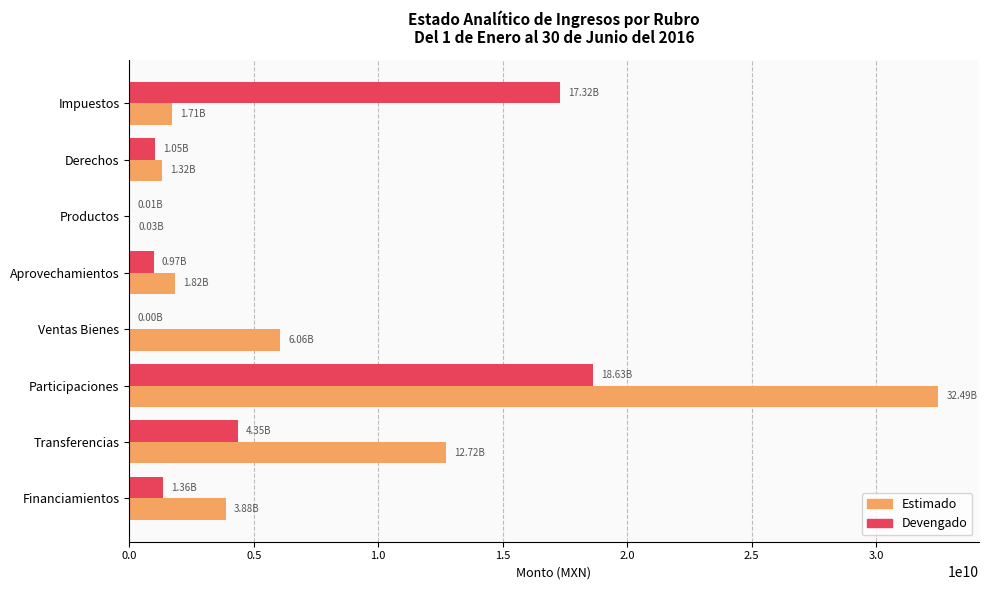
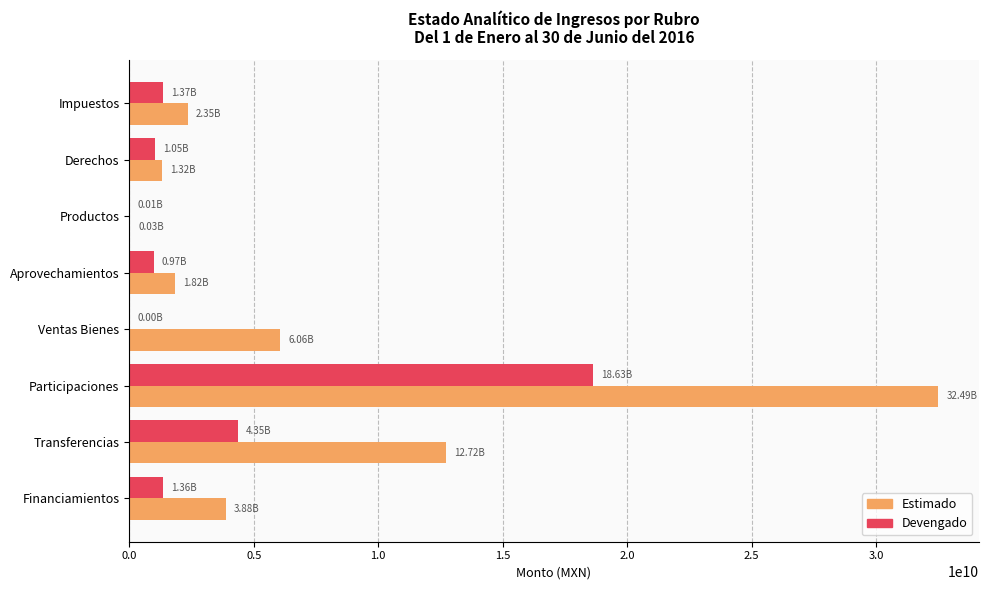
  {
    "Estimado": {
-     "Impuestos": "1.71B",
+     "Impuestos": "2.35B",
      "Derechos": "1.32B",
      "Productos": "0.03B",
      "Aprovechamientos": "1.82B",
      "Ventas Bienes": "6.06B",
      "Participaciones": "32.49B",
      "Transferencias": "12.72B",
      "Financiamientos": "3.88B"
    },
    "Devengado": {
-     "Impuestos": "17.32B",
+     "Impuestos": "1.37B",
      "Derechos": "1.05B",
      "Productos": "0.01B",
      "Aprovechamientos": "0.97B",
      "Participaciones": "18.63B",
      "Transferencias": "4.35B",
      "Financiamientos": "1.36B"
    }
  }
